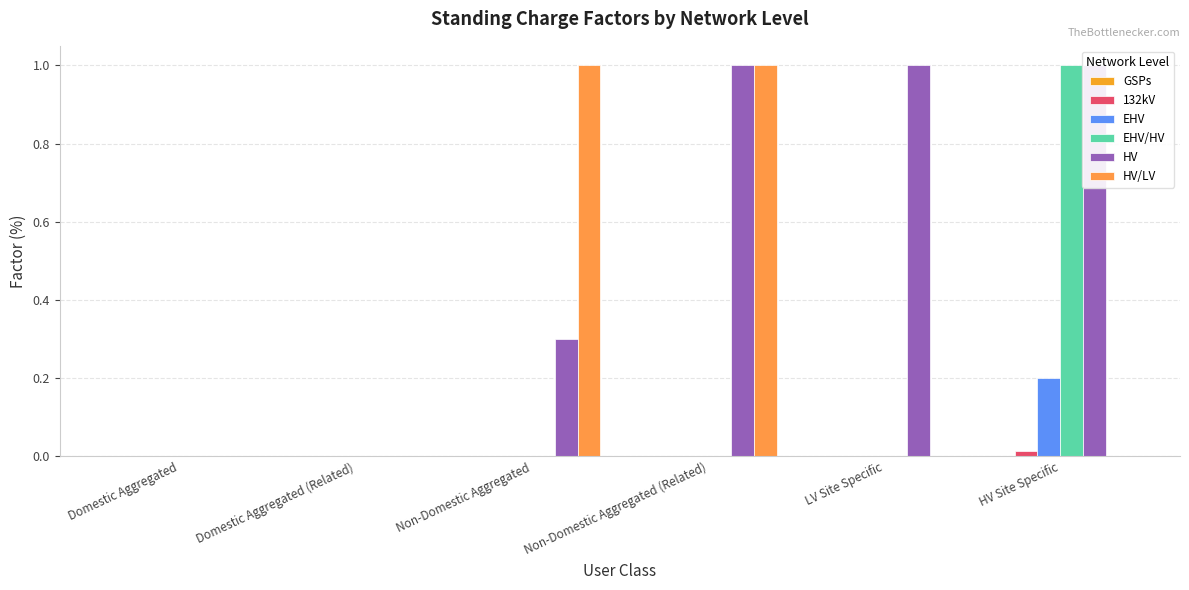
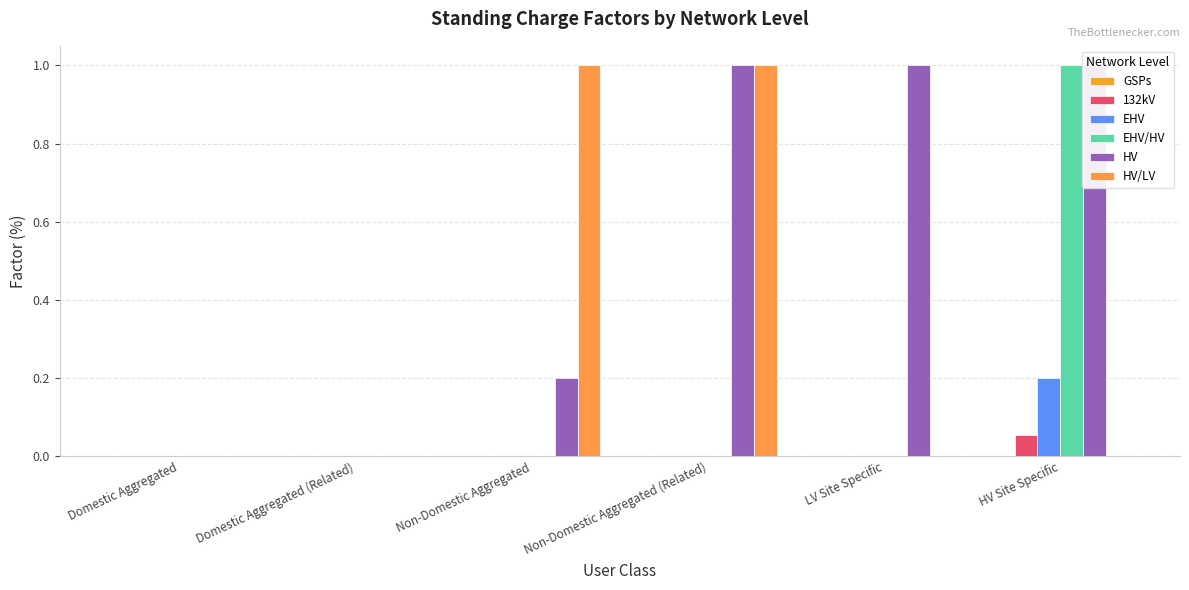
  {
    "132kV": {
      "Domestic Aggregated": 0.00,
      "Domestic Aggregated (Related)": 0.00,
      "Non-Domestic Aggregated": 0.00,
      "Non-Domestic Aggregated (Related)": 0.00,
      "LV Site Specific": 0.00,
-     "HV Site Specific": 0.02
+     "HV Site Specific": 0.05
    },
    "EHV": {
      "Domestic Aggregated": 0.00,
      "Domestic Aggregated (Related)": 0.00,
      "Non-Domestic Aggregated": 0.00,
      "Non-Domestic Aggregated (Related)": 0.00,
      "LV Site Specific": 0.00,
      "HV Site Specific": 0.20
    },
    "EHV/HV": {
      "Domestic Aggregated": 0.00,
      "Domestic Aggregated (Related)": 0.00,
      "Non-Domestic Aggregated": 0.00,
      "Non-Domestic Aggregated (Related)": 0.00,
      "LV Site Specific": 0.00,
      "HV Site Specific": 1.00
    },
    "HV": {
      "Domestic Aggregated": 0.0,
      "Domestic Aggregated (Related)": 0.0,
-     "Non-Domestic Aggregated": 0.3,
+     "Non-Domestic Aggregated": 0.2,
      "Non-Domestic Aggregated (Related)": 1.0,
      "LV Site Specific": 1.0
    }
  }
